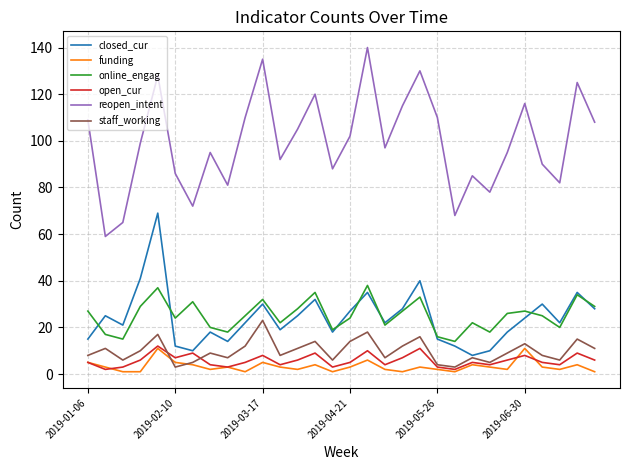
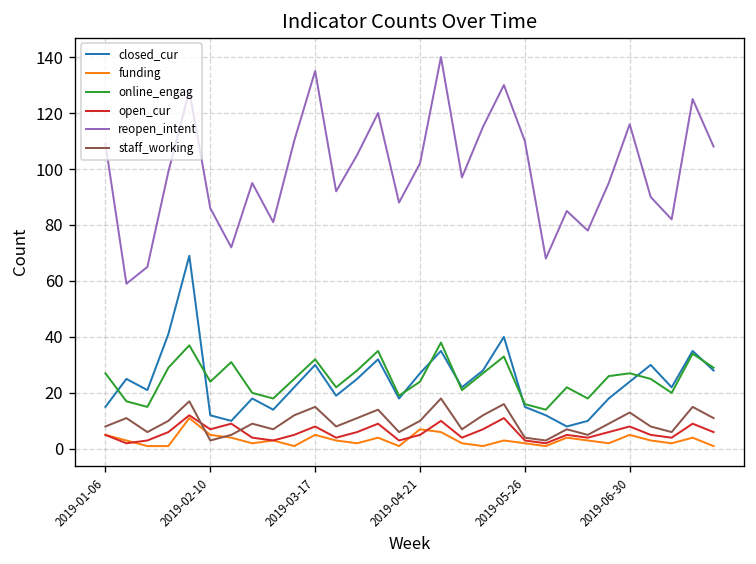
  {
    "closed_cur": {
      "2019-01-06": 15,
      "2019-02-10": 12,
      "2019-03-17": 30,
      "2019-04-21": 27,
      "2019-06-30": 24
    },
    "funding": {
      "2019-02-10": 5,
      "2019-03-17": 5,
-     "2019-04-21": 3,
-     "2019-06-30": 11
+     "2019-04-21": 7,
+     "2019-06-30": 5
    },
    "online_engag": {
      "2019-01-06": 27,
      "2019-02-10": 24,
      "2019-03-17": 32,
      "2019-04-21": 24,
      "2019-06-30": 27
    },
    "open_cur": {
      "2019-02-10": 7,
      "2019-03-17": 8,
      "2019-04-21": 5,
      "2019-06-30": 8
    },
    "reopen_intent": {
      "2019-02-10": 86,
      "2019-03-17": 135,
      "2019-04-21": 102,
      "2019-05-26": 110,
      "2019-06-30": 116
    },
    "staff_working": {
      "2019-01-06": 8,
      "2019-02-10": 3,
-     "2019-03-17": 23,
-     "2019-04-21": 14,
+     "2019-03-17": 15,
+     "2019-04-21": 10,
      "2019-06-30": 13
    }
  }
